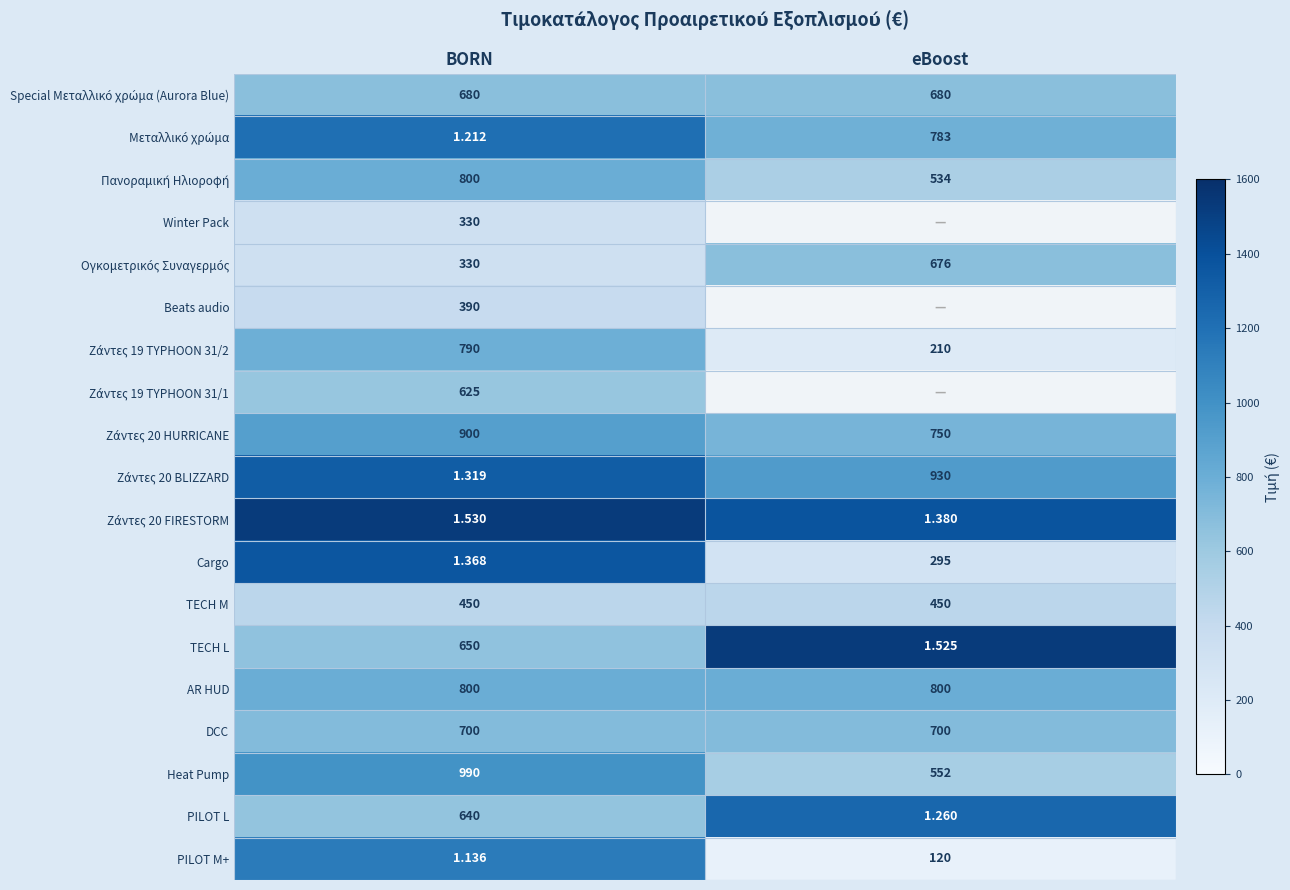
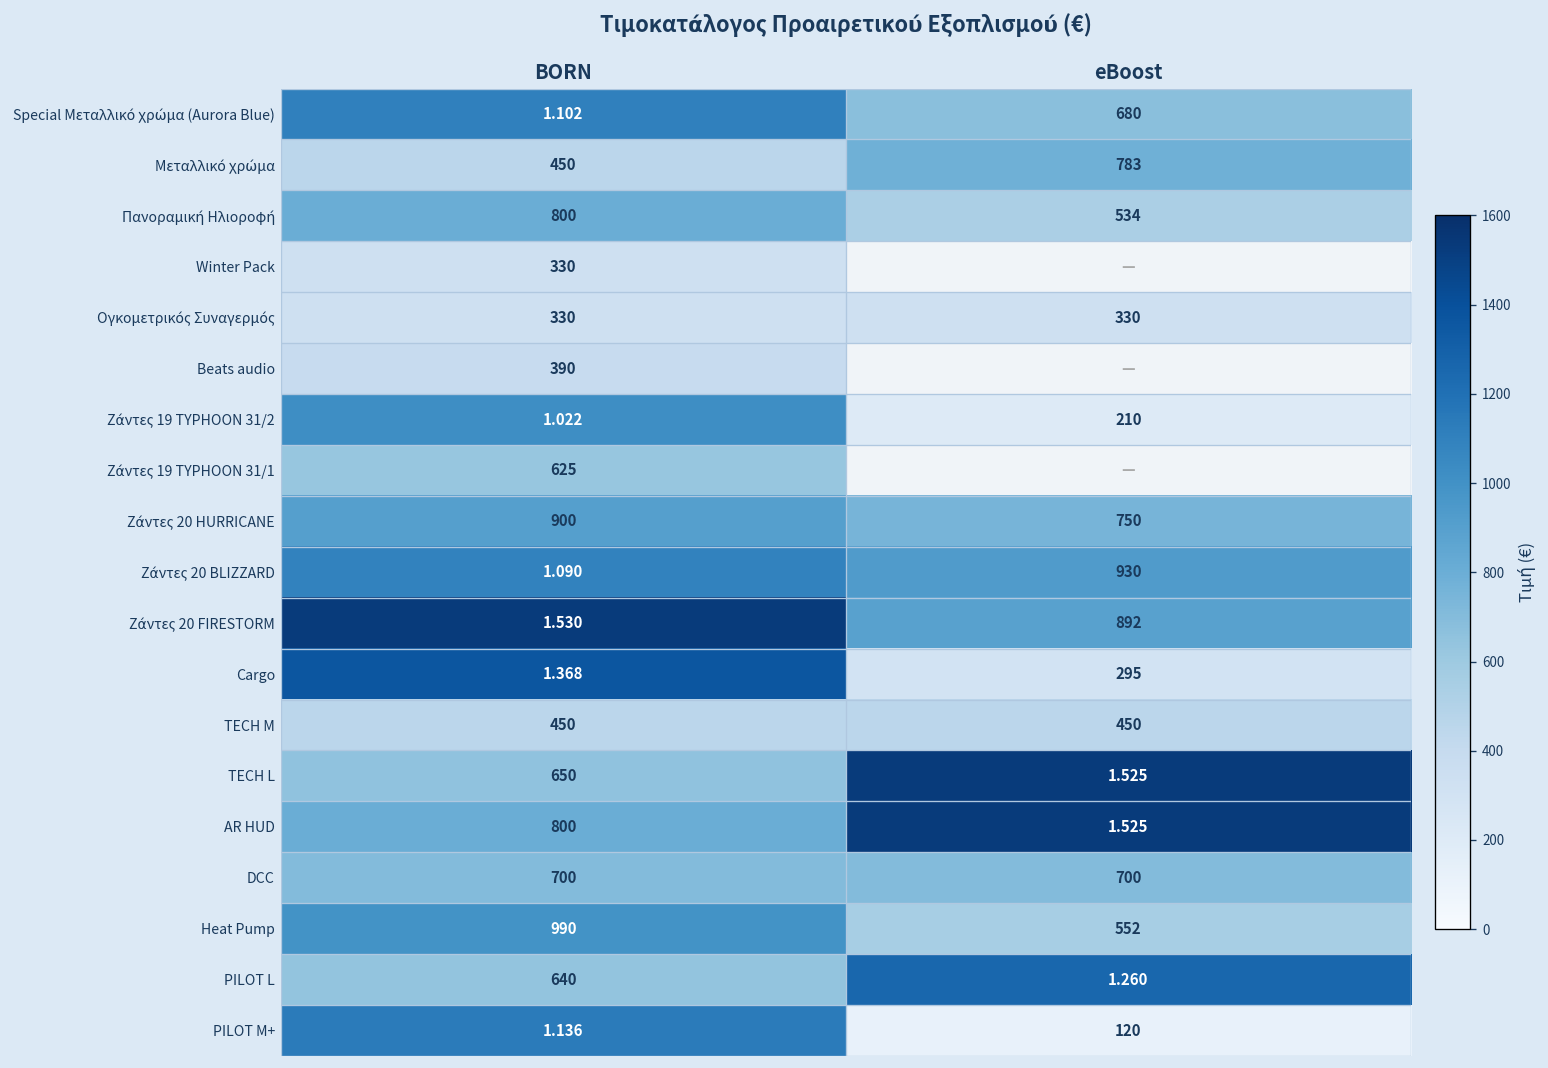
  {
    "Special Μεταλλικό χρώμα (Aurora Blue)": {
-     "BORN": 680,
+     "BORN": 1.102,
      "eBoost": 680
    },
    "Μεταλλικό χρώμα": {
-     "BORN": 1.212,
+     "BORN": 450,
      "eBoost": 783
    },
    "Πανοραμική Ηλιοροφή": {
      "BORN": 800,
      "eBoost": 534
    },
    "Winter Pack": {
      "BORN": 330
    },
    "Ογκομετρικός Συναγερμός": {
      "BORN": 330,
-     "eBoost": 676
+     "eBoost": 330
    },
    "Beats audio": {
      "BORN": 390
    },
    "Ζάντες 19 TYPHOON 31/2": {
-     "BORN": 790,
+     "BORN": 1.022,
      "eBoost": 210
    },
    "Ζάντες 19 TYPHOON 31/1": {
      "BORN": 625
    },
    "Ζάντες 20 HURRICANE": {
      "BORN": 900,
      "eBoost": 750
    },
    "Ζάντες 20 BLIZZARD": {
-     "BORN": 1.319,
+     "BORN": 1.090,
      "eBoost": 930
    },
    "Ζάντες 20 FIRESTORM": {
      "BORN": 1.530,
-     "eBoost": 1.380
+     "eBoost": 892
    },
    "Cargo": {
      "BORN": 1.368,
      "eBoost": 295
    },
    "TECH M": {
      "BORN": 450,
      "eBoost": 450
    },
    "TECH L": {
      "BORN": 650,
      "eBoost": 1.525
    },
    "AR HUD": {
      "BORN": 800,
-     "eBoost": 800
+     "eBoost": 1.525
    },
    "DCC": {
      "BORN": 700,
      "eBoost": 700
    },
    "Heat Pump": {
      "BORN": 990,
      "eBoost": 552
    },
    "PILOT L": {
      "BORN": 640,
      "eBoost": 1.260
    },
    "PILOT M+": {
      "BORN": 1.136,
      "eBoost": 120
    }
  }
